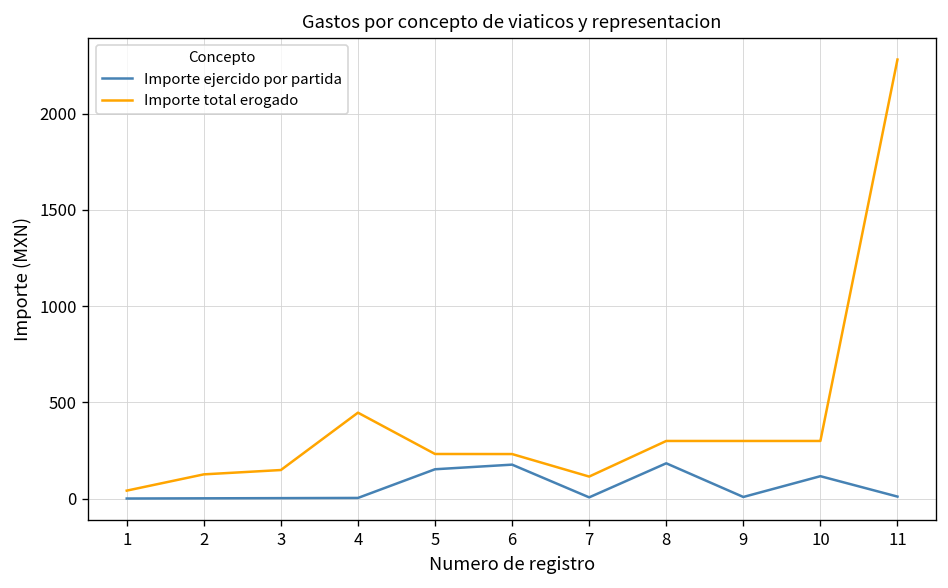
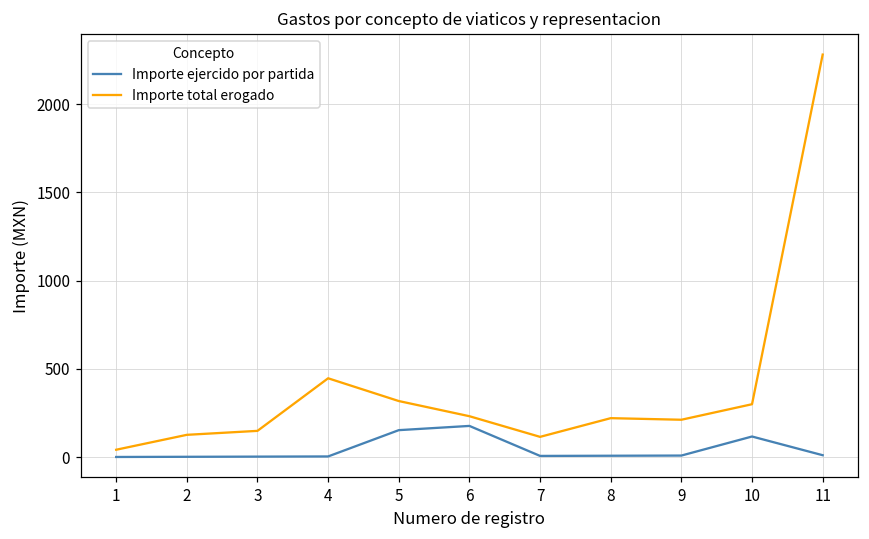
  {
    "Importe ejercido por partida": {
      "1": 0,
      "2": 0,
      "3": 0,
      "4": 0,
      "5": 150,
      "6": 180,
      "7": 10,
-     "8": 180,
+     "8": 10,
      "9": 10,
      "10": 120,
      "11": 10
    },
    "Importe total erogado": {
      "1": 40,
      "2": 130,
      "3": 150,
      "4": 450,
-     "5": 230,
+     "5": 320,
      "6": 230,
      "7": 120,
-     "8": 300,
-     "9": 300,
+     "8": 220,
+     "9": 210,
      "10": 300,
      "11": 2280
    }
  }
